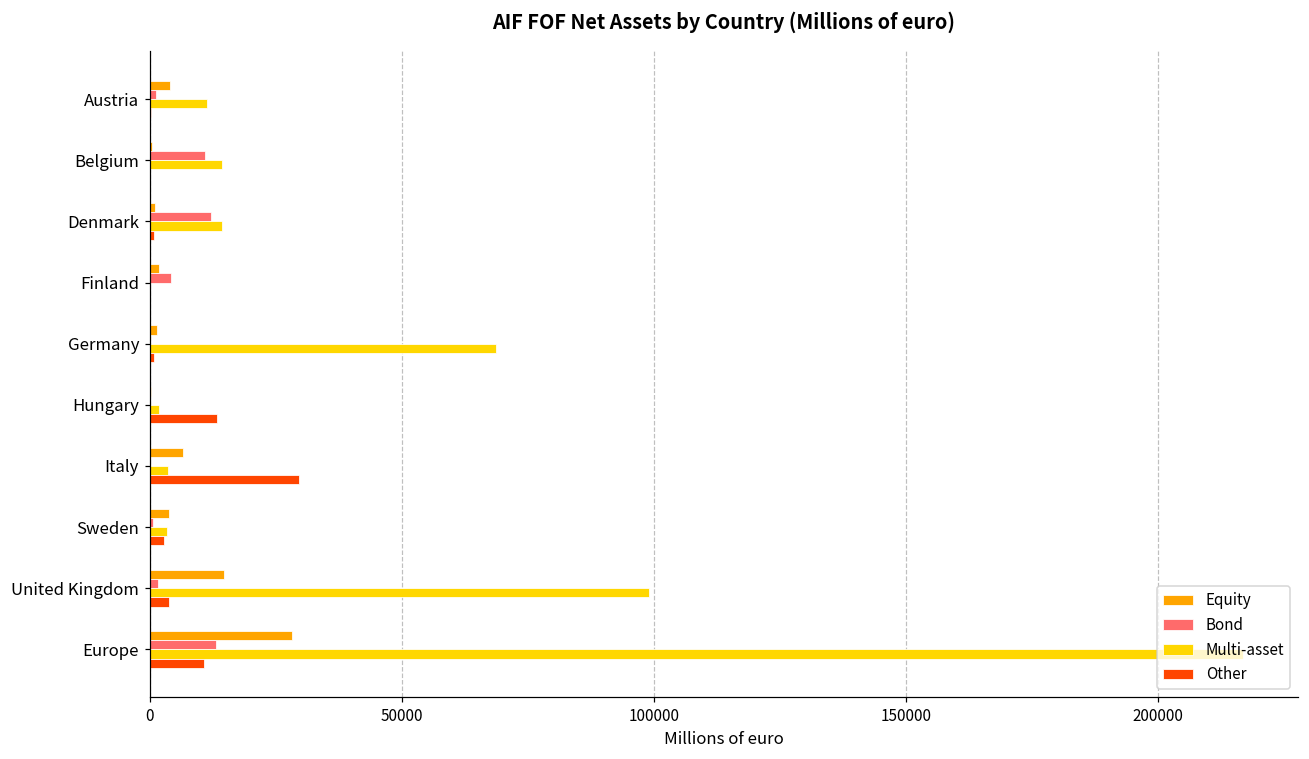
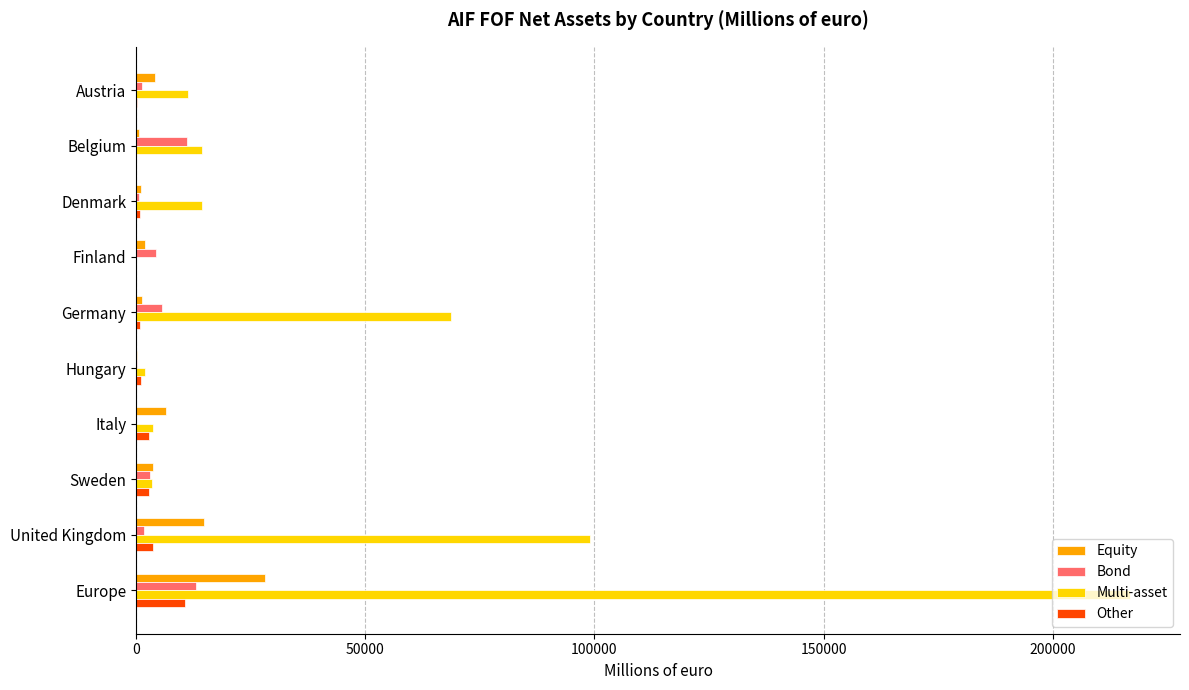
  {
    "Bond": {
      "Austria": 1000,
      "Belgium": 11000,
-     "Denmark": 12000,
+     "Denmark": 1000,
      "Finland": 4000,
-     "Germany": 0,
+     "Germany": 6000,
      "Italy": 0,
-     "Sweden": 1000,
+     "Sweden": 3000,
      "United Kingdom": 2000,
      "Europe": 13000
    },
    "Other": {
      "Belgium": 0,
      "Denmark": 1000,
      "Finland": 0,
      "Germany": 1000,
-     "Hungary": 13000,
-     "Italy": 30000,
+     "Hungary": 1000,
+     "Italy": 3000,
      "Sweden": 3000,
      "United Kingdom": 4000,
      "Europe": 11000
    }
  }
